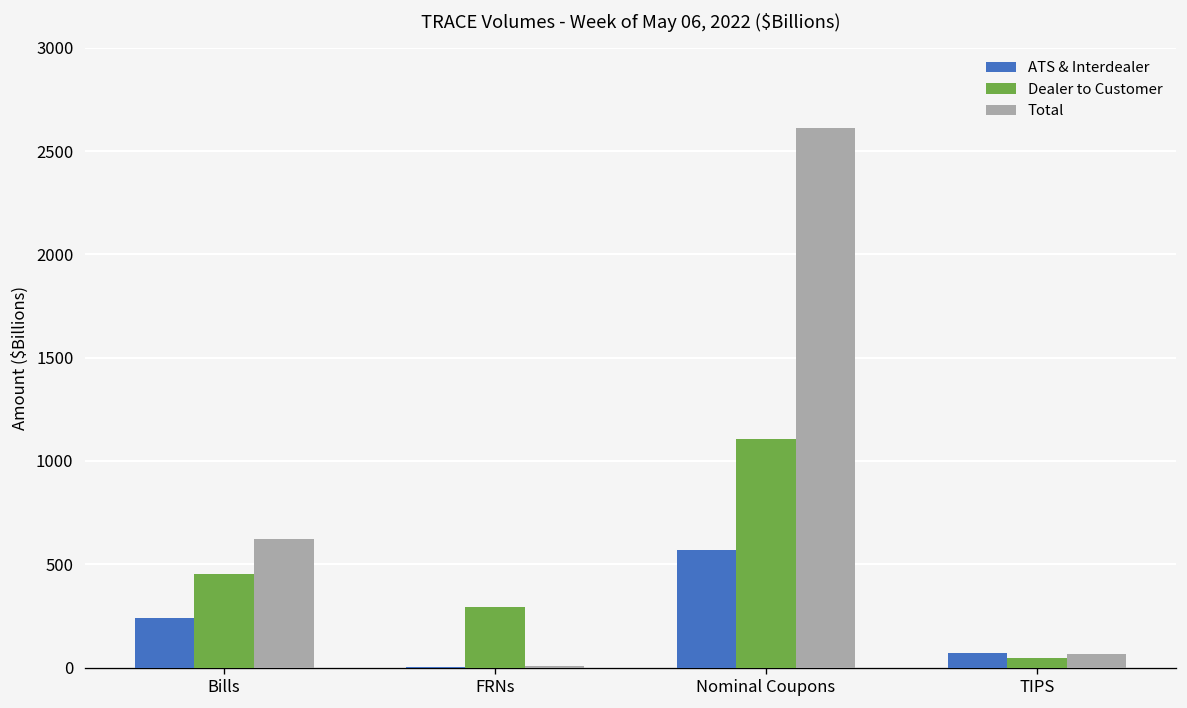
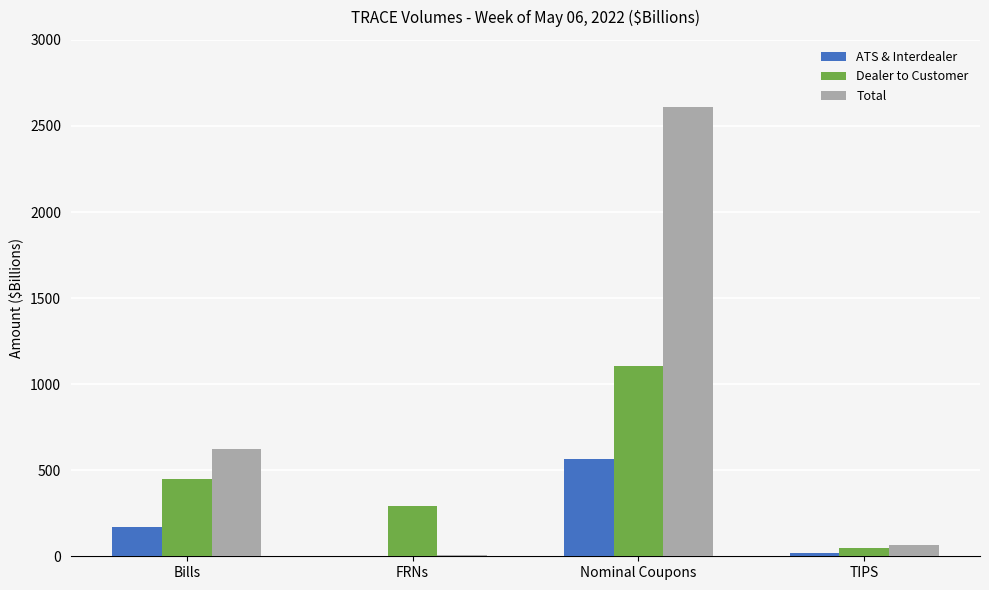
  {
    "ATS & Interdealer": {
-     "Bills": 240,
+     "Bills": 170,
      "Nominal Coupons": 570,
-     "TIPS": 70
+     "TIPS": 20
    },
    "Dealer to Customer": {
      "Bills": 450,
      "FRNs": 290,
      "Nominal Coupons": 1110,
      "TIPS": 50
    },
    "Total": {
      "Bills": 620,
      "Nominal Coupons": 2610,
      "TIPS": 70
    }
  }
